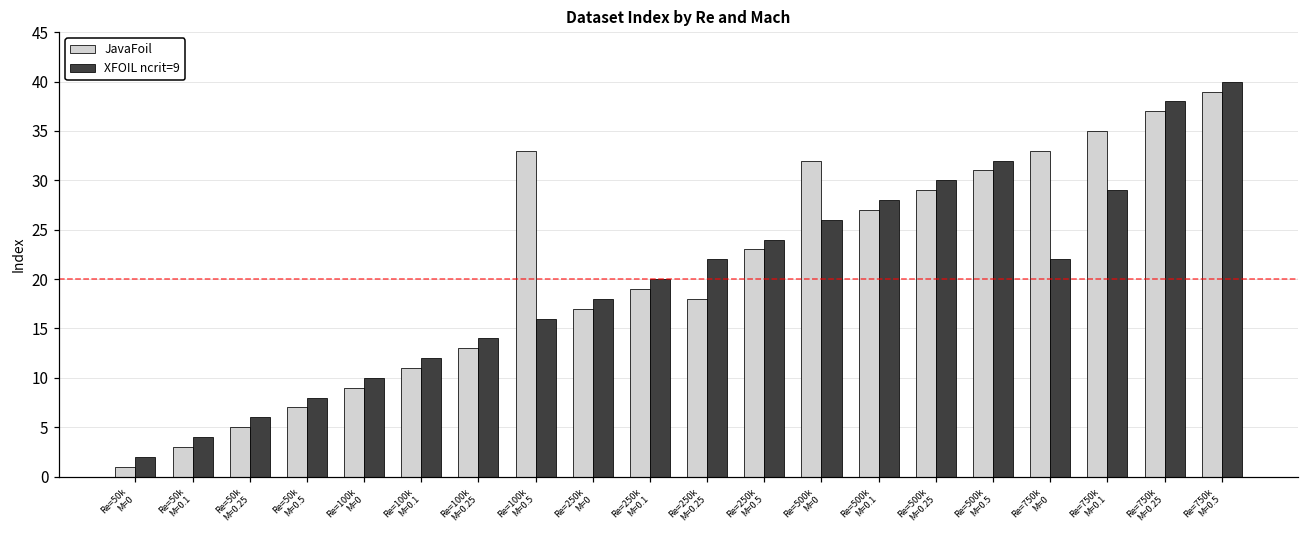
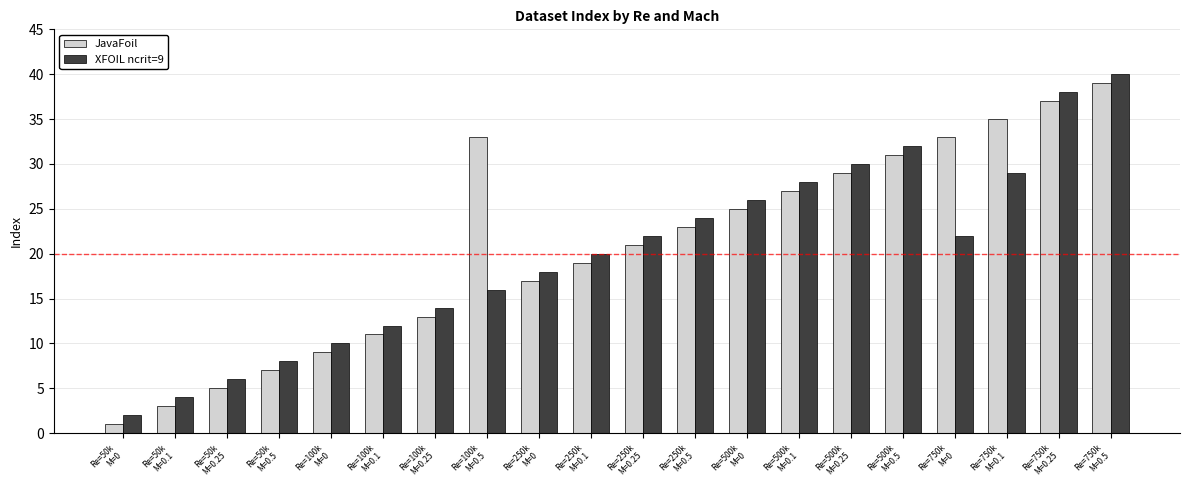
  {
    "JavaFoil": {
      "Re=50k M=0": 1,
      "Re=50k M=0.1": 3,
      "Re=50k M=0.25": 5,
      "Re=50k M=0.5": 7,
      "Re=100k M=0": 9,
      "Re=100k M=0.1": 11,
      "Re=100k M=0.25": 13,
      "Re=100k M=0.5": 33,
      "Re=250k M=0": 17,
      "Re=250k M=0.1": 19,
-     "Re=250k M=0.25": 18,
+     "Re=250k M=0.25": 21,
      "Re=250k M=0.5": 23,
-     "Re=500k M=0": 32,
+     "Re=500k M=0": 25,
      "Re=500k M=0.1": 27,
      "Re=500k M=0.25": 29,
      "Re=500k M=0.5": 31,
      "Re=750k M=0": 33,
      "Re=750k M=0.1": 35,
      "Re=750k M=0.25": 37,
      "Re=750k M=0.5": 39
    },
    "XFOIL ncrit=9": {
      "Re=50k M=0": 2,
      "Re=50k M=0.1": 4,
      "Re=50k M=0.25": 6,
      "Re=50k M=0.5": 8,
      "Re=100k M=0": 10,
      "Re=100k M=0.1": 12,
      "Re=100k M=0.25": 14,
      "Re=100k M=0.5": 16,
      "Re=250k M=0": 18,
      "Re=250k M=0.1": 20,
      "Re=250k M=0.25": 22,
      "Re=250k M=0.5": 24,
      "Re=500k M=0": 26,
      "Re=500k M=0.1": 28,
      "Re=500k M=0.25": 30,
      "Re=500k M=0.5": 32,
      "Re=750k M=0": 22,
      "Re=750k M=0.1": 29,
      "Re=750k M=0.25": 38,
      "Re=750k M=0.5": 40
    }
  }
